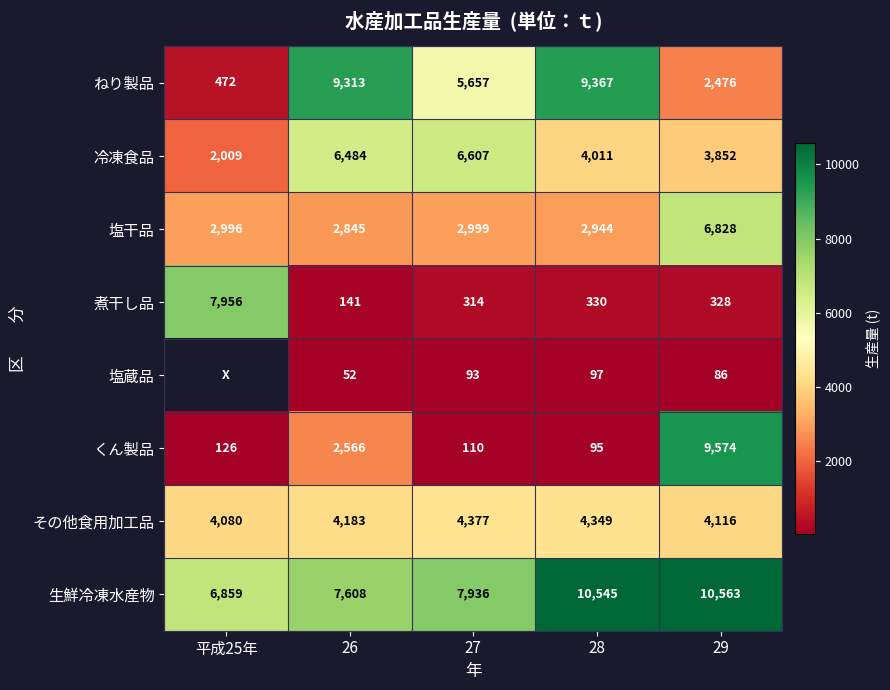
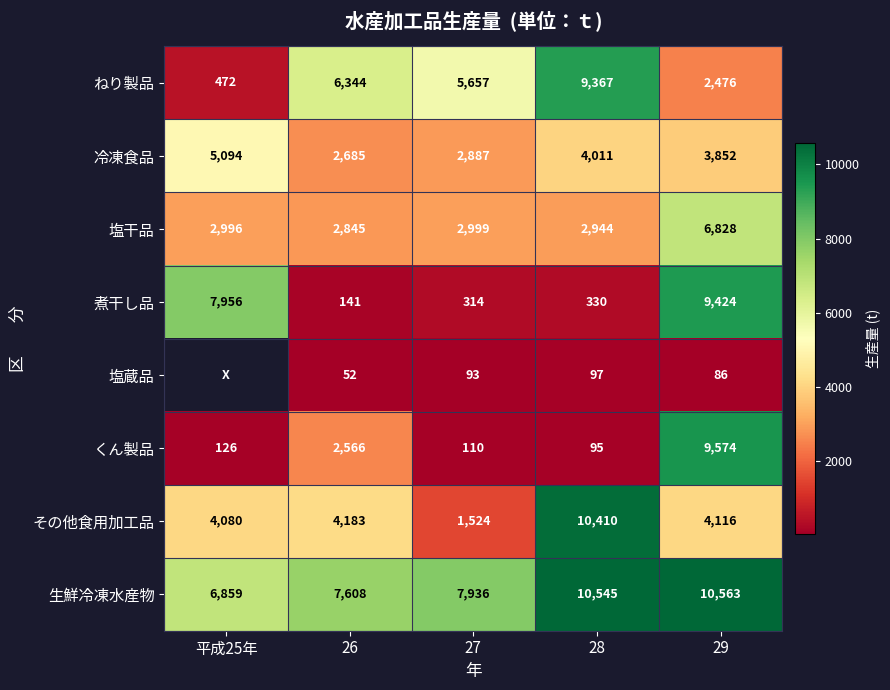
  {
    "ねり製品": {
      "平成25年": "472",
-     "26": "9,313",
+     "26": "6,344",
      "27": "5,657",
      "28": "9,367",
      "29": "2,476"
    },
    "冷凍食品": {
-     "平成25年": "2,009",
-     "26": "6,484",
-     "27": "6,607",
+     "平成25年": "5,094",
+     "26": "2,685",
+     "27": "2,887",
      "28": "4,011",
      "29": "3,852"
    },
    "塩干品": {
      "平成25年": "2,996",
      "26": "2,845",
      "27": "2,999",
      "28": "2,944",
      "29": "6,828"
    },
    "煮干し品": {
      "平成25年": "7,956",
      "26": "141",
      "27": "314",
      "28": "330",
-     "29": "328"
+     "29": "9,424"
    },
    "塩蔵品": {
      "26": "52",
      "27": "93",
      "28": "97",
      "29": "86"
    },
    "くん製品": {
      "平成25年": "126",
      "26": "2,566",
      "27": "110",
      "28": "95",
      "29": "9,574"
    },
    "その他食用加工品": {
      "平成25年": "4,080",
      "26": "4,183",
-     "27": "4,377",
-     "28": "4,349",
+     "27": "1,524",
+     "28": "10,410",
      "29": "4,116"
    },
    "生鮮冷凍水産物": {
      "平成25年": "6,859",
      "26": "7,608",
      "27": "7,936",
      "28": "10,545",
      "29": "10,563"
    }
  }
